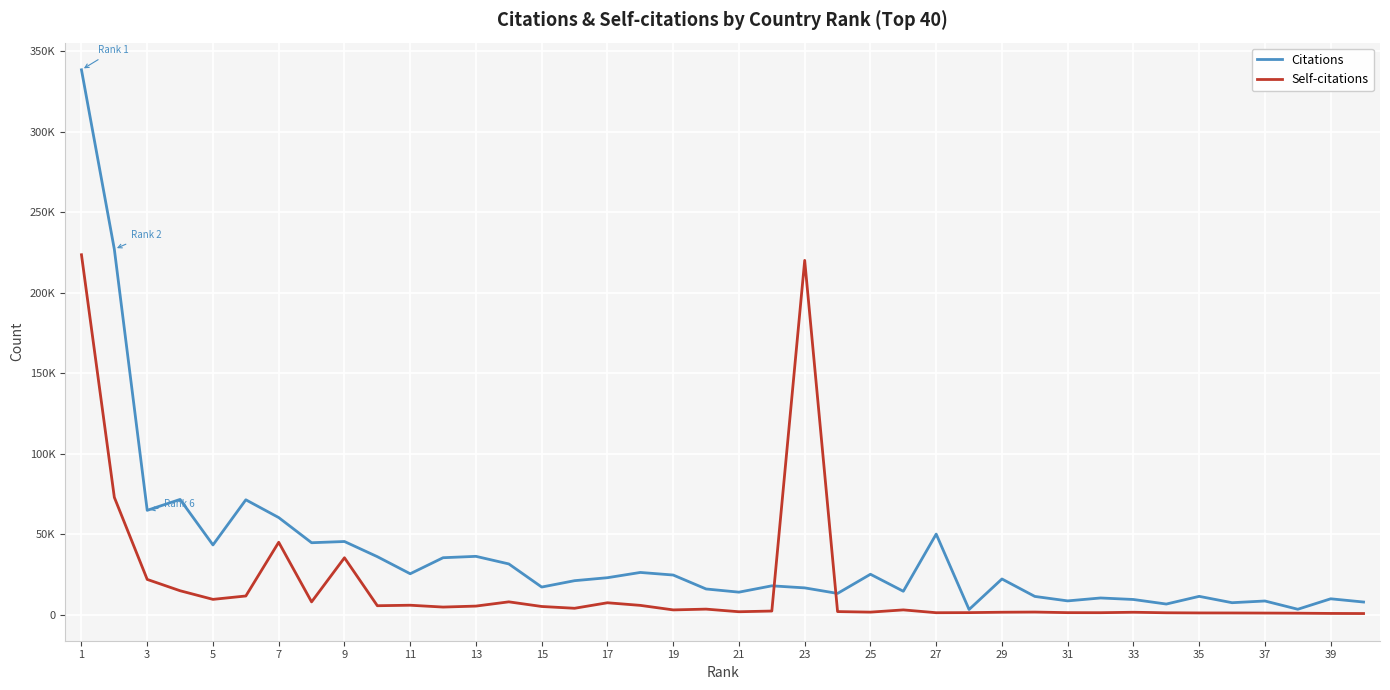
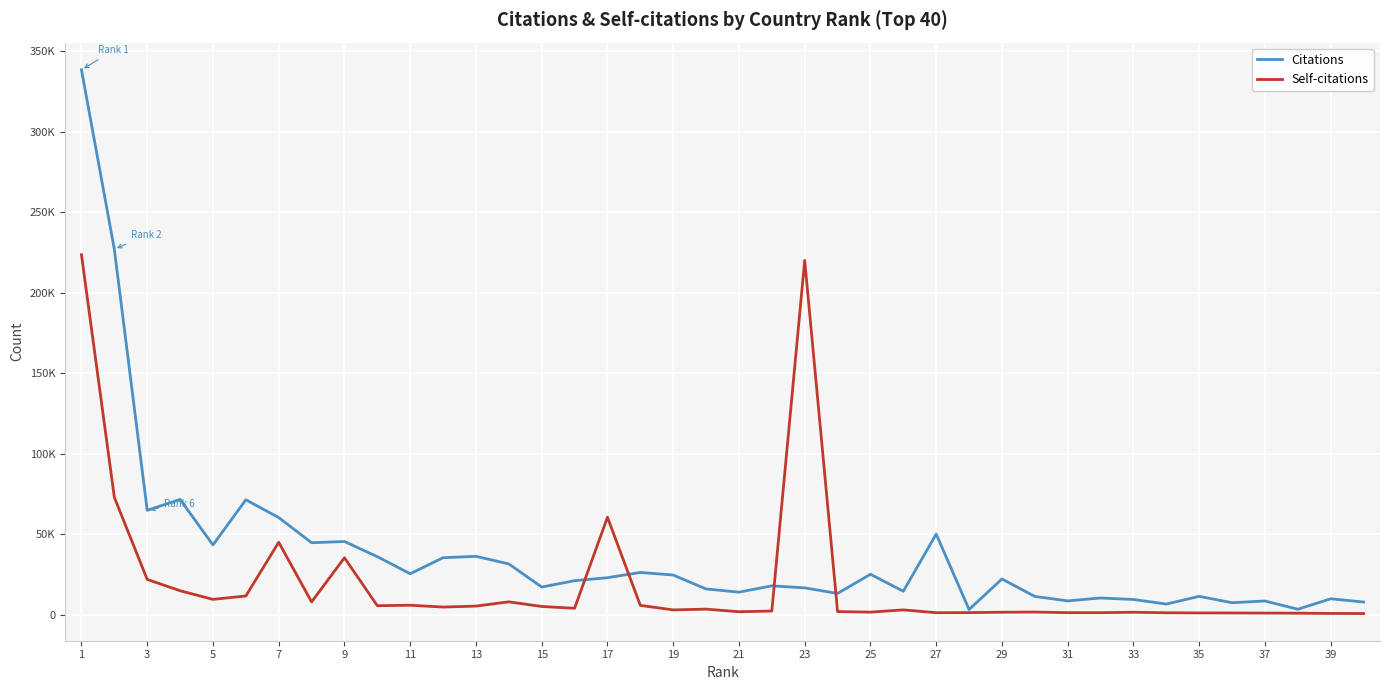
  {
    "Citations": {
      "3": 65000,
      "5": 43000,
      "7": 60000,
      "9": 46000,
      "11": 26000,
      "13": 36000,
      "15": 17000,
      "17": 23000,
      "19": 25000,
      "21": 14000,
      "23": 17000,
      "25": 25000,
      "27": 50000,
      "29": 22000,
      "31": 9000,
      "33": 10000,
      "35": 12000,
      "37": 9000,
      "39": 10000
    },
    "Self-citations": {
      "1": 224000,
      "3": 22000,
      "5": 10000,
      "7": 45000,
      "9": 35000,
      "11": 6000,
      "13": 5000,
      "15": 5000,
-     "17": 8000,
+     "17": 61000,
      "19": 3000,
      "21": 2000,
      "23": 220000,
      "25": 2000,
      "27": 1000,
      "29": 2000,
      "31": 1000,
      "33": 2000,
      "35": 1000,
      "37": 1000,
      "39": 1000
    }
  }
